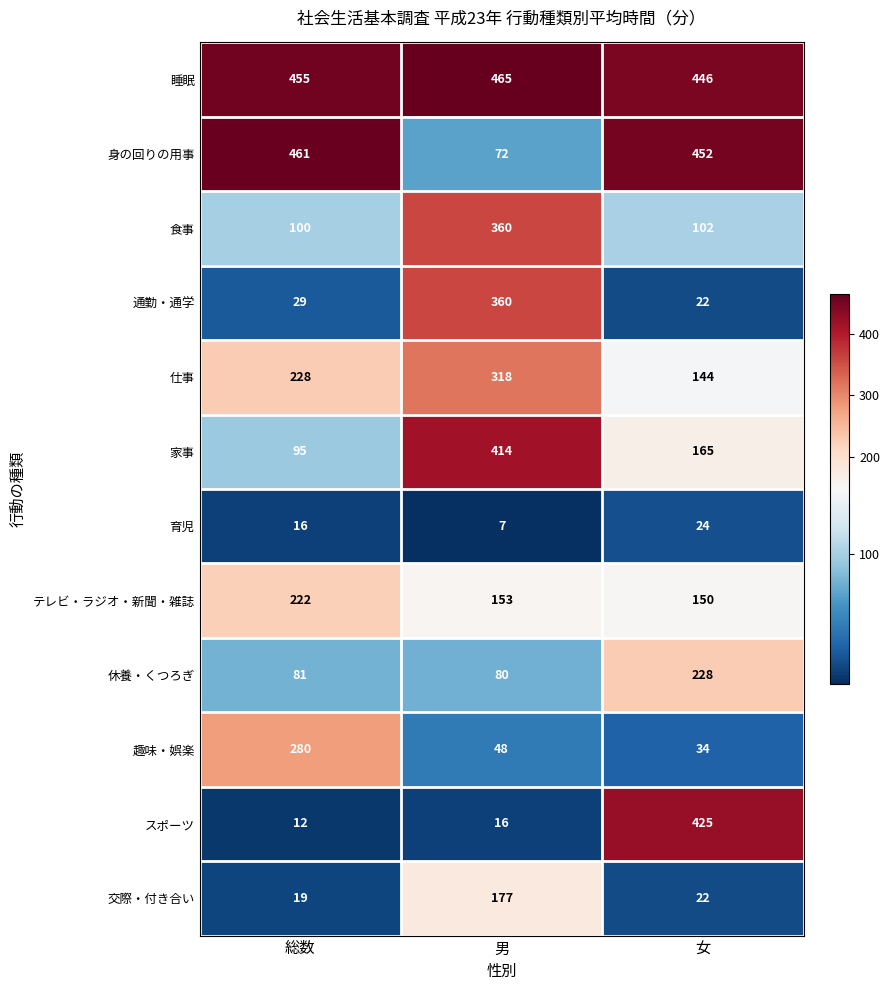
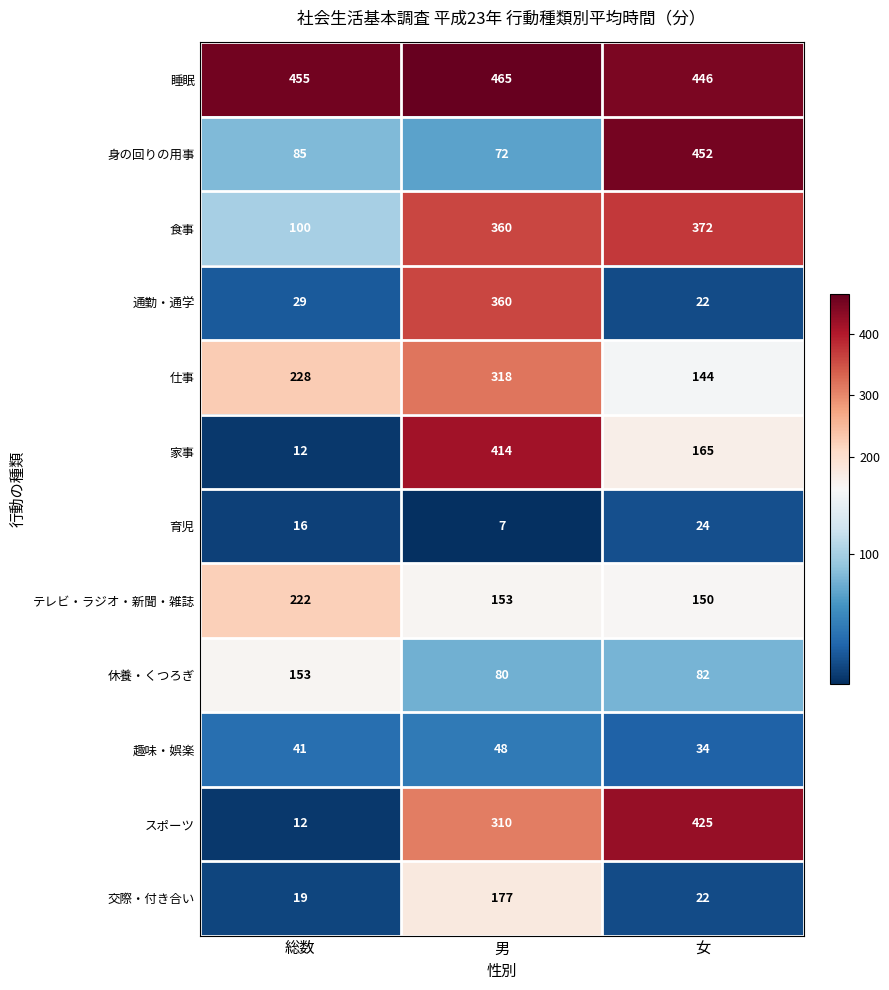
  {
    "睡眠": {
      "総数": 455,
      "男": 465,
      "女": 446
    },
    "身の回りの用事": {
-     "総数": 461,
+     "総数": 85,
      "男": 72,
      "女": 452
    },
    "食事": {
      "総数": 100,
      "男": 360,
-     "女": 102
+     "女": 372
    },
    "通勤・通学": {
      "総数": 29,
      "男": 360,
      "女": 22
    },
    "仕事": {
      "総数": 228,
      "男": 318,
      "女": 144
    },
    "家事": {
-     "総数": 95,
+     "総数": 12,
      "男": 414,
      "女": 165
    },
    "育児": {
      "総数": 16,
      "男": 7,
      "女": 24
    },
    "テレビ・ラジオ・新聞・雑誌": {
      "総数": 222,
      "男": 153,
      "女": 150
    },
    "休養・くつろぎ": {
-     "総数": 81,
+     "総数": 153,
      "男": 80,
-     "女": 228
+     "女": 82
    },
    "趣味・娯楽": {
-     "総数": 280,
+     "総数": 41,
      "男": 48,
      "女": 34
    },
    "スポーツ": {
      "総数": 12,
-     "男": 16,
+     "男": 310,
      "女": 425
    },
    "交際・付き合い": {
      "総数": 19,
      "男": 177,
      "女": 22
    }
  }
